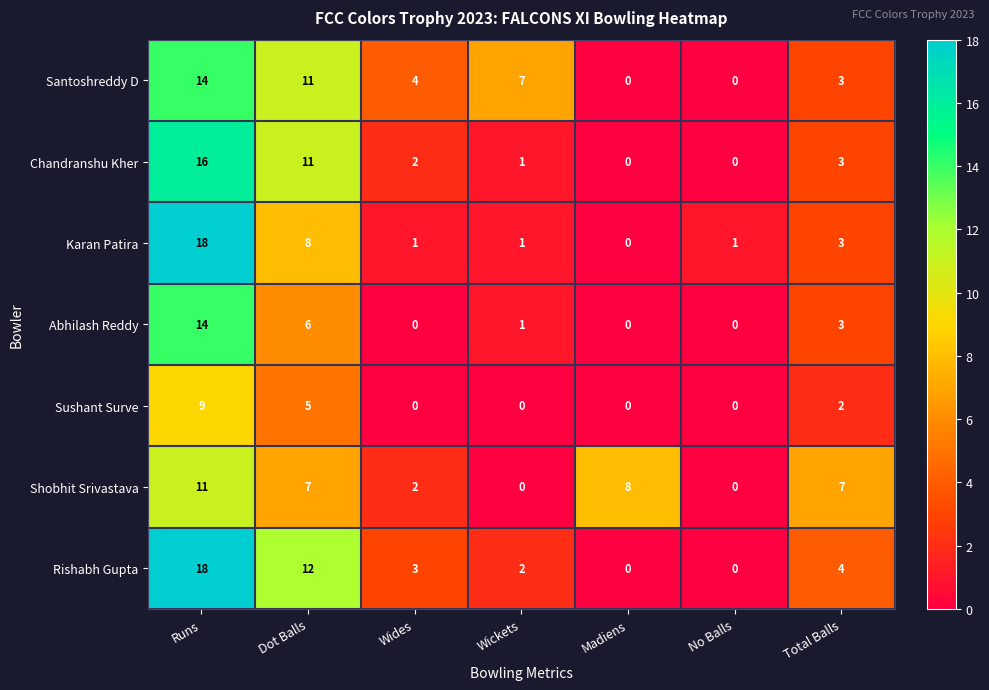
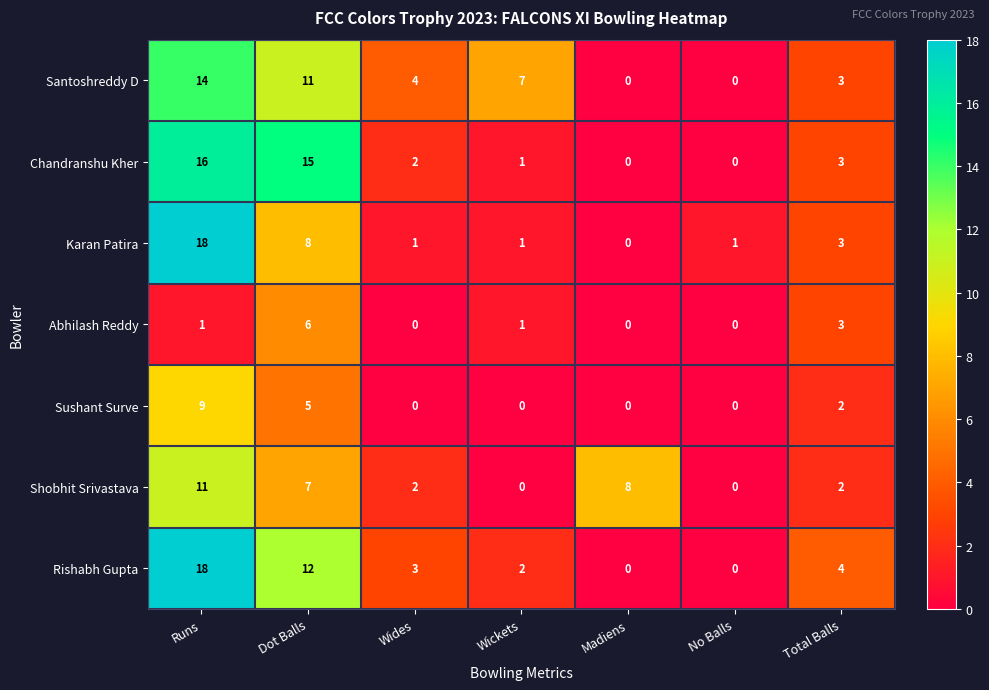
  {
    "Santoshreddy D": {
      "Runs": 14,
      "Dot Balls": 11,
      "Wides": 4,
      "Wickets": 7,
      "Madiens": 0,
      "No Balls": 0,
      "Total Balls": 3
    },
    "Chandranshu Kher": {
      "Runs": 16,
-     "Dot Balls": 11,
+     "Dot Balls": 15,
      "Wides": 2,
      "Wickets": 1,
      "Madiens": 0,
      "No Balls": 0,
      "Total Balls": 3
    },
    "Karan Patira": {
      "Runs": 18,
      "Dot Balls": 8,
      "Wides": 1,
      "Wickets": 1,
      "Madiens": 0,
      "No Balls": 1,
      "Total Balls": 3
    },
    "Abhilash Reddy": {
-     "Runs": 14,
+     "Runs": 1,
      "Dot Balls": 6,
      "Wides": 0,
      "Wickets": 1,
      "Madiens": 0,
      "No Balls": 0,
      "Total Balls": 3
    },
    "Sushant Surve": {
      "Runs": 9,
      "Dot Balls": 5,
      "Wides": 0,
      "Wickets": 0,
      "Madiens": 0,
      "No Balls": 0,
      "Total Balls": 2
    },
    "Shobhit Srivastava": {
      "Runs": 11,
      "Dot Balls": 7,
      "Wides": 2,
      "Wickets": 0,
      "Madiens": 8,
      "No Balls": 0,
-     "Total Balls": 7
+     "Total Balls": 2
    },
    "Rishabh Gupta": {
      "Runs": 18,
      "Dot Balls": 12,
      "Wides": 3,
      "Wickets": 2,
      "Madiens": 0,
      "No Balls": 0,
      "Total Balls": 4
    }
  }
